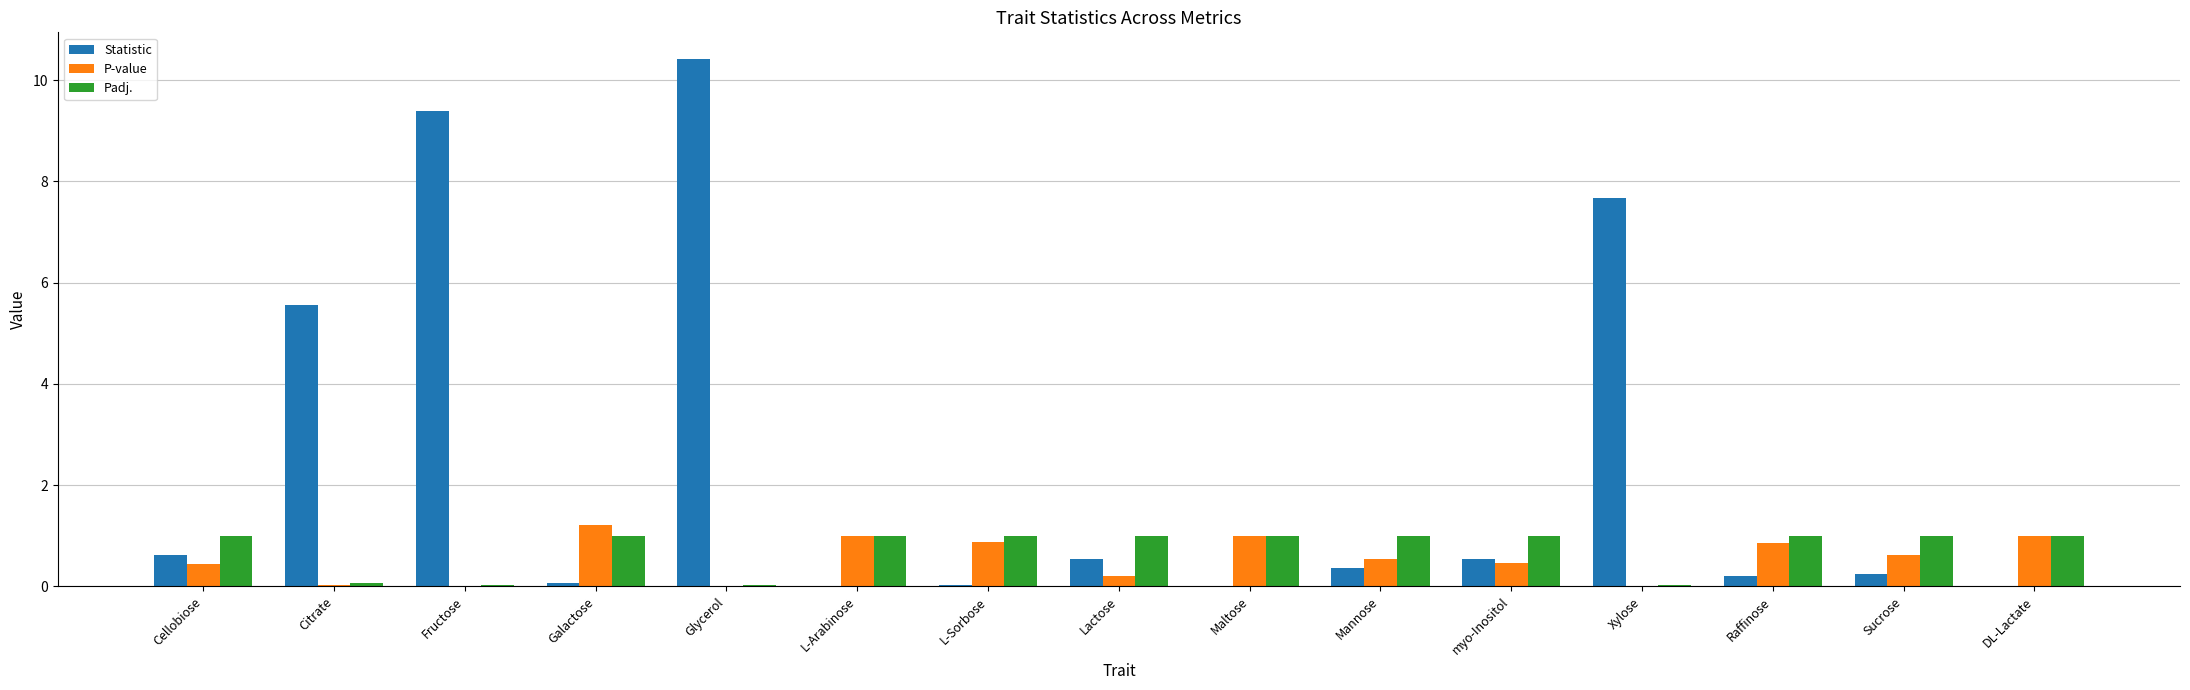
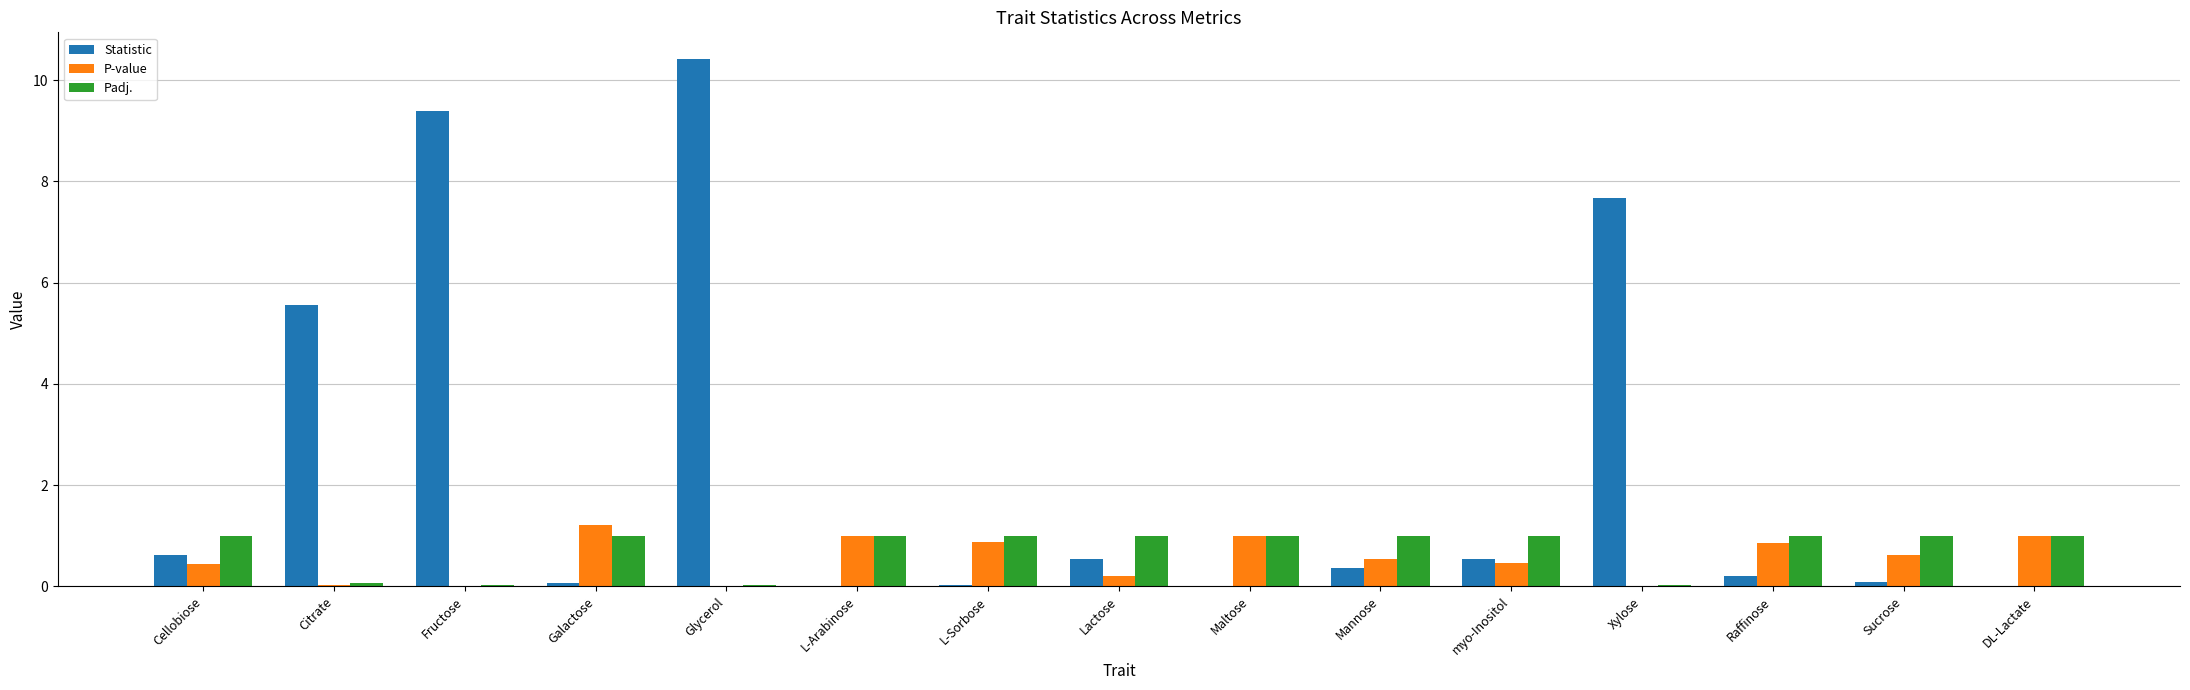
  {
    "Statistic": {
      "Cellobiose": 0.6,
      "Citrate": 5.6,
      "Fructose": 9.4,
      "Galactose": 0.1,
      "Glycerol": 10.4,
      "Lactose": 0.5,
      "Mannose": 0.4,
      "myo-Inositol": 0.5,
      "Xylose": 7.7,
      "Raffinose": 0.2,
-     "Sucrose": 0.2
+     "Sucrose": 0.1
    },
    "P-value": {
      "Cellobiose": 0.4,
      "Galactose": 1.2,
      "L-Arabinose": 1.0,
      "L-Sorbose": 0.9,
      "Lactose": 0.2,
      "Maltose": 1.0,
      "Mannose": 0.5,
      "myo-Inositol": 0.5,
      "Raffinose": 0.9,
      "Sucrose": 0.6,
      "DL-Lactate": 1.0
    },
    "Padj.": {
      "Cellobiose": 1.0,
      "Citrate": 0.1,
      "Galactose": 1.0,
      "L-Arabinose": 1.0,
      "L-Sorbose": 1.0,
      "Lactose": 1.0,
      "Maltose": 1.0,
      "Mannose": 1.0,
      "myo-Inositol": 1.0,
      "Raffinose": 1.0,
      "Sucrose": 1.0,
      "DL-Lactate": 1.0
    }
  }
